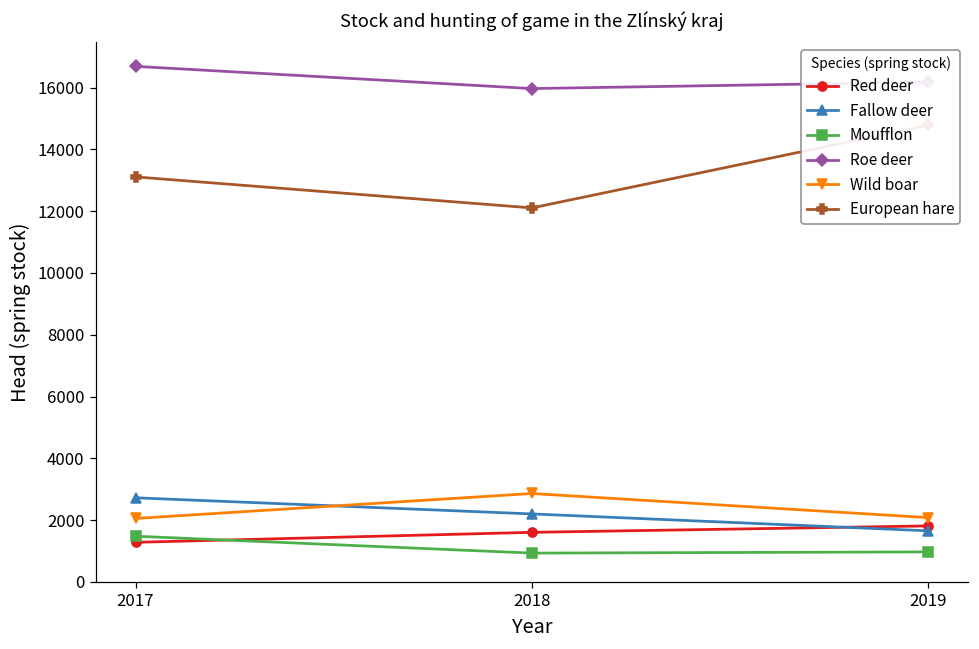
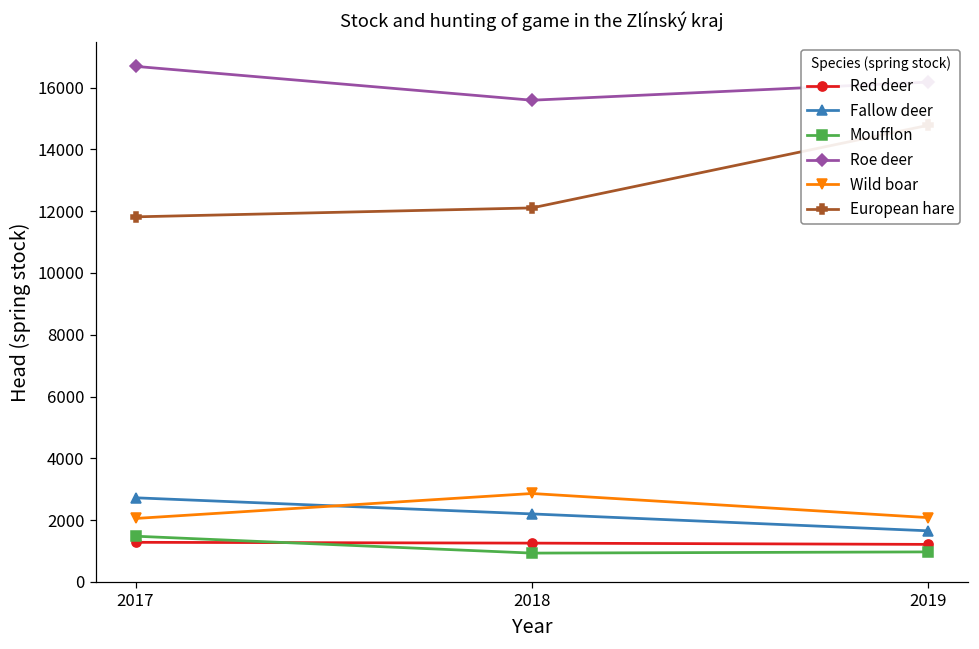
  {
    "Red deer": {
      "2017": 1300,
-     "2018": 1600,
-     "2019": 1800
+     "2018": 1300,
+     "2019": 1200
    },
    "Fallow deer": {
      "2017": 2700,
      "2018": 2200,
      "2019": 1700
    },
    "Moufflon": {
      "2017": 1500,
      "2018": 900,
      "2019": 1000
    },
    "Roe deer": {
      "2017": 16700,
-     "2018": 16000
+     "2018": 15600
    },
    "Wild boar": {
      "2017": 2100,
      "2018": 2900,
      "2019": 2100
    },
    "European hare": {
-     "2017": 13100,
+     "2017": 11800,
      "2018": 12100
    }
  }
